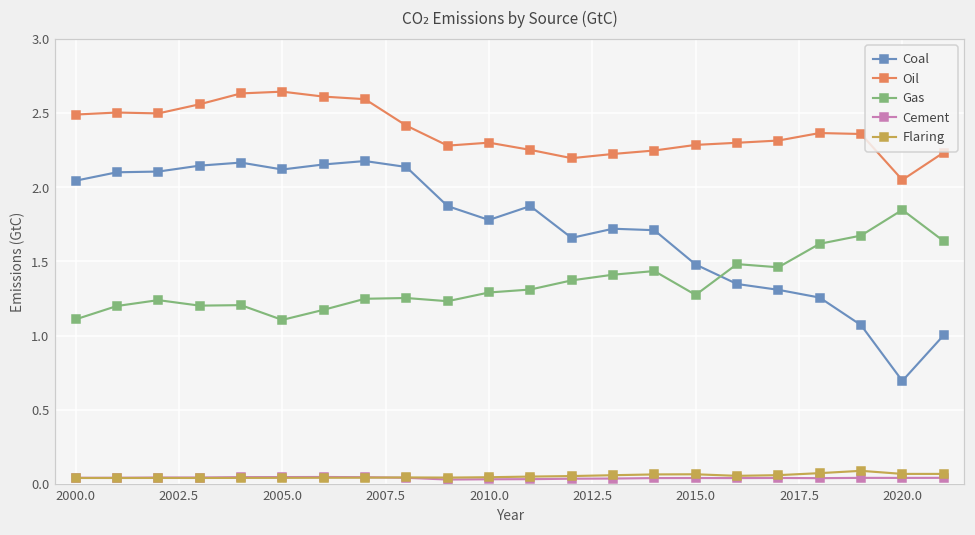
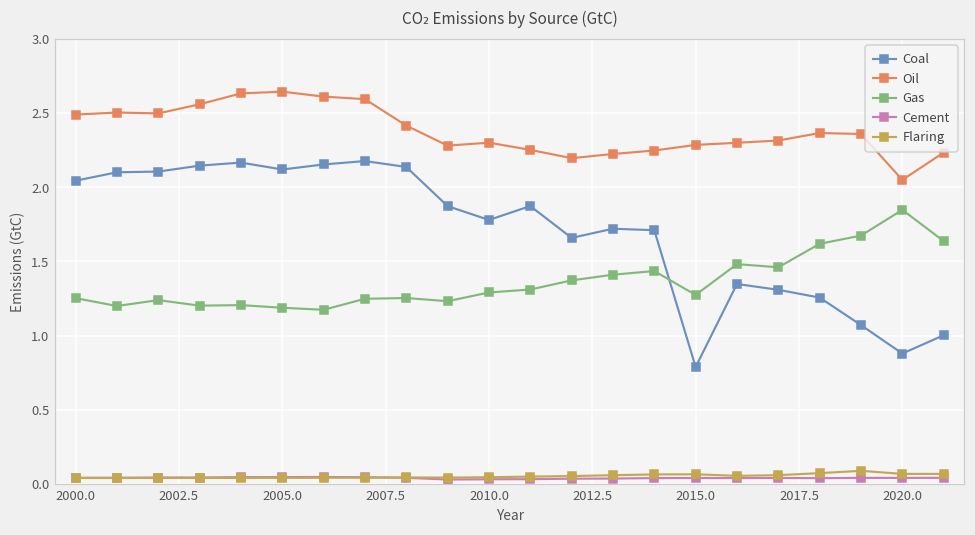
  {
    "Coal": {
      "2000.0": 2.04,
      "2005.0": 2.12,
      "2010.0": 1.78,
-     "2015.0": 1.48,
-     "2020.0": 0.69
+     "2015.0": 0.79,
+     "2020.0": 0.88
    },
    "Gas": {
-     "2000.0": 1.11,
-     "2005.0": 1.11,
+     "2000.0": 1.25,
+     "2005.0": 1.19,
      "2010.0": 1.29,
      "2015.0": 1.27,
      "2020.0": 1.85
    },
    "Cement": {
      "2015.0": 0.04,
      "2020.0": 0.04
    }
  }
